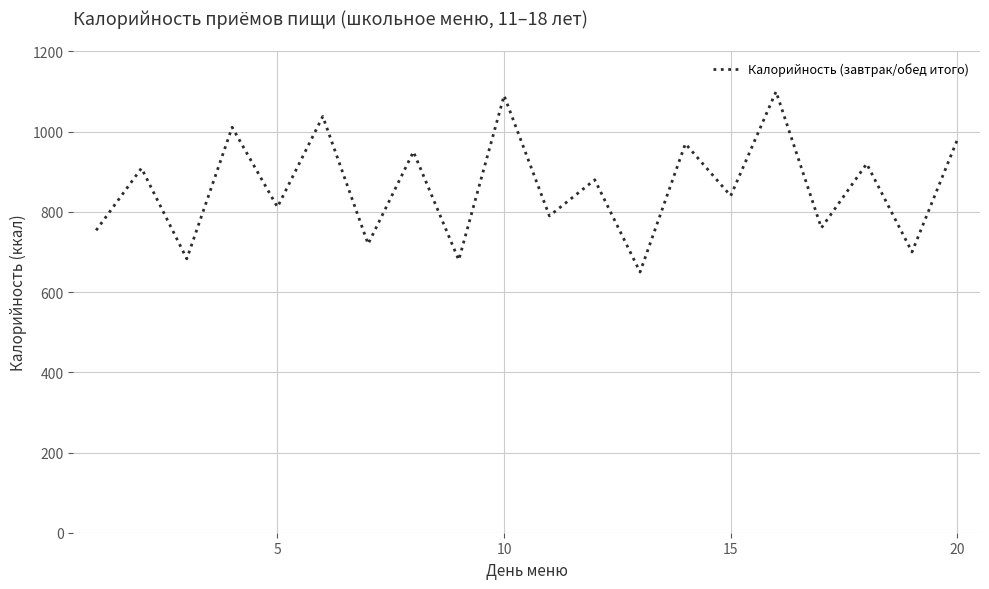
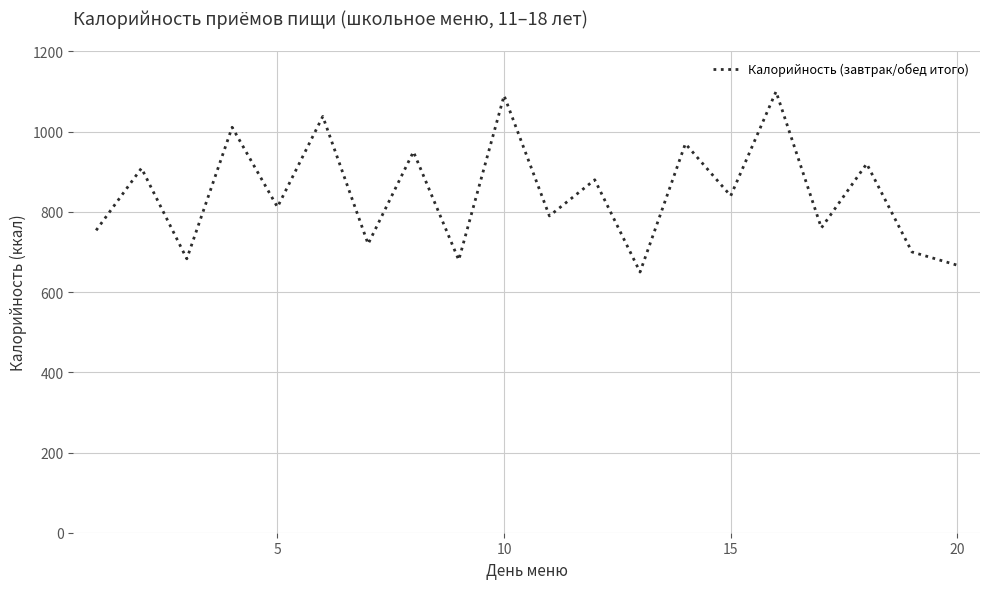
  {
    "5": 810,
    "10": 1090,
    "15": 840,
-   "20": 980
+   "20": 670
  }
